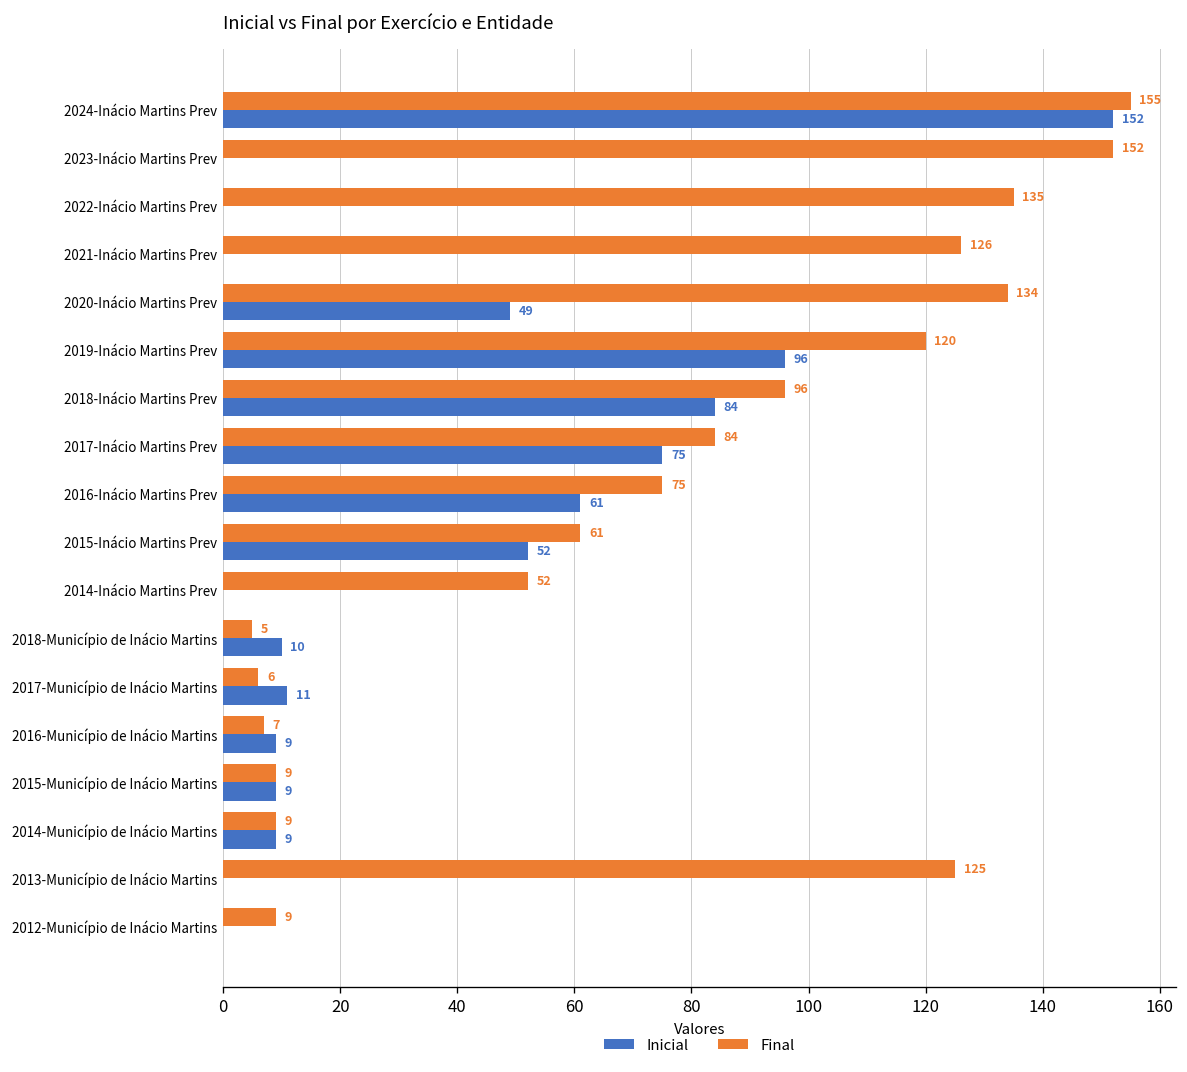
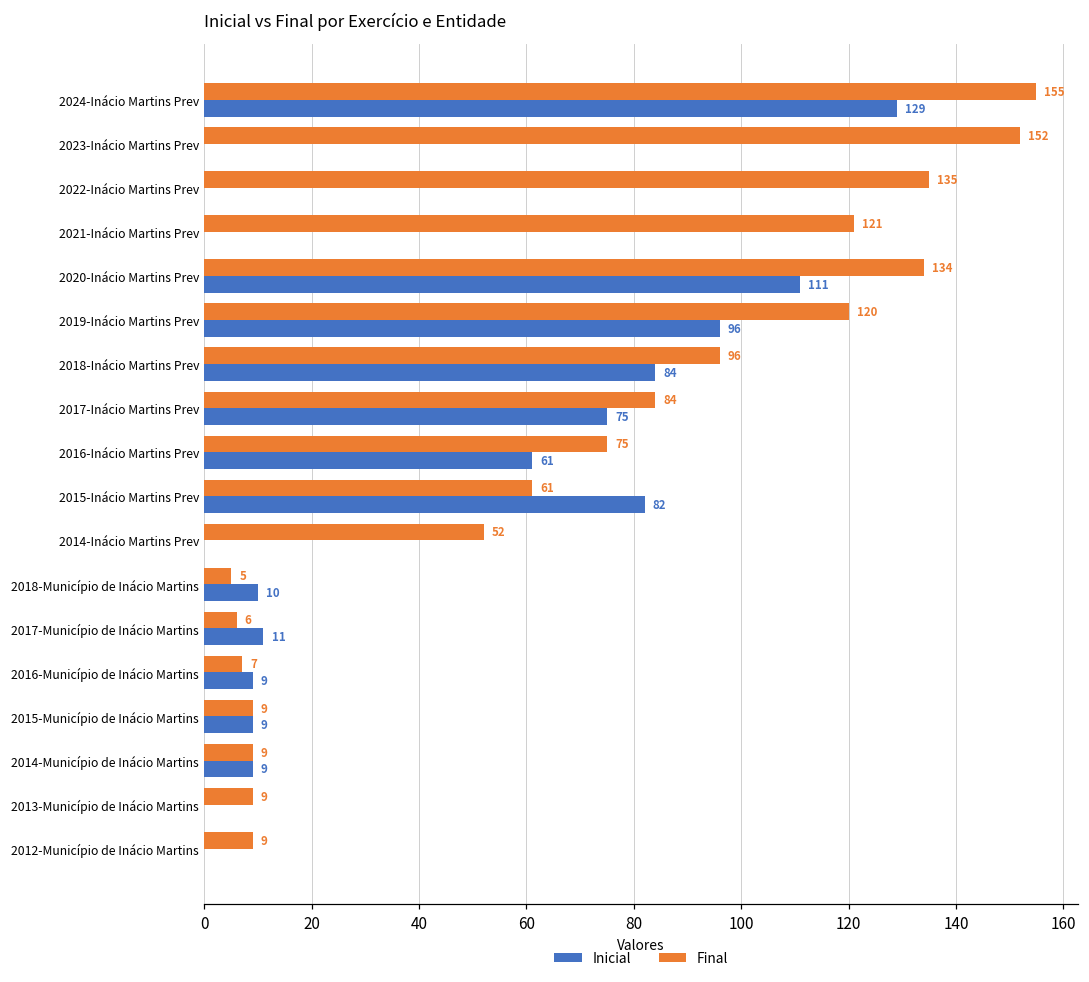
  {
    "Inicial": {
-     "2024-Inácio Martins Prev": 152,
-     "2020-Inácio Martins Prev": 49,
+     "2024-Inácio Martins Prev": 129,
+     "2020-Inácio Martins Prev": 111,
      "2019-Inácio Martins Prev": 96,
      "2018-Inácio Martins Prev": 84,
      "2017-Inácio Martins Prev": 75,
      "2016-Inácio Martins Prev": 61,
-     "2015-Inácio Martins Prev": 52,
+     "2015-Inácio Martins Prev": 82,
      "2018-Município de Inácio Martins": 10,
      "2017-Município de Inácio Martins": 11,
      "2016-Município de Inácio Martins": 9,
      "2015-Município de Inácio Martins": 9,
      "2014-Município de Inácio Martins": 9
    },
    "Final": {
      "2024-Inácio Martins Prev": 155,
      "2023-Inácio Martins Prev": 152,
      "2022-Inácio Martins Prev": 135,
-     "2021-Inácio Martins Prev": 126,
+     "2021-Inácio Martins Prev": 121,
      "2020-Inácio Martins Prev": 134,
      "2019-Inácio Martins Prev": 120,
      "2018-Inácio Martins Prev": 96,
      "2017-Inácio Martins Prev": 84,
      "2016-Inácio Martins Prev": 75,
      "2015-Inácio Martins Prev": 61,
      "2014-Inácio Martins Prev": 52,
      "2018-Município de Inácio Martins": 5,
      "2017-Município de Inácio Martins": 6,
      "2016-Município de Inácio Martins": 7,
      "2015-Município de Inácio Martins": 9,
      "2014-Município de Inácio Martins": 9,
-     "2013-Município de Inácio Martins": 125,
+     "2013-Município de Inácio Martins": 9,
      "2012-Município de Inácio Martins": 9
    }
  }
